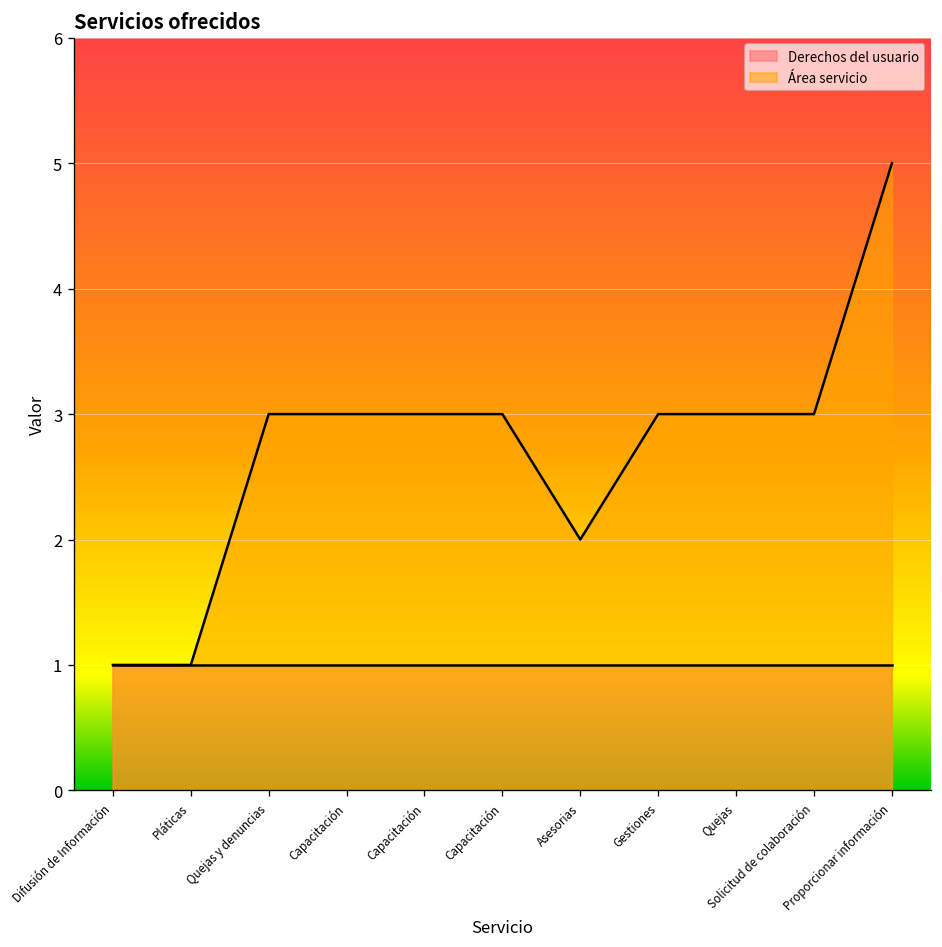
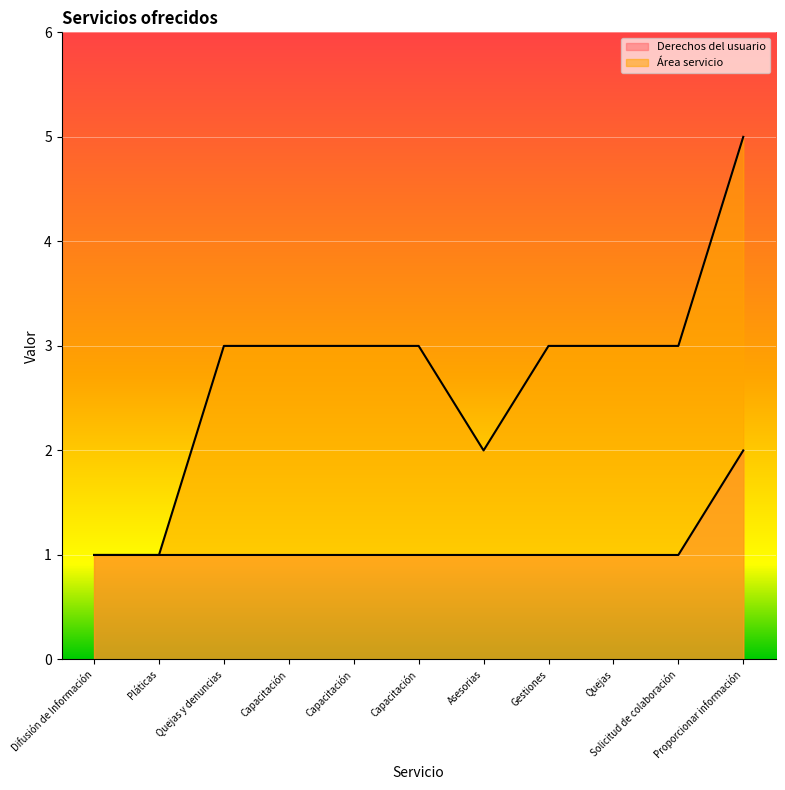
  {
    "Derechos del usuario": {
      "Quejas y denuncias": 1,
      "Asesorias": 1,
      "Gestiones": 1,
      "Quejas": 1,
      "Solicitud de colaboración": 1,
-     "Proporcionar información": 1
+     "Proporcionar información": 2
    },
    "Área servicio": {
      "Quejas y denuncias": 3,
      "Asesorias": 2,
      "Gestiones": 3,
      "Quejas": 3,
      "Solicitud de colaboración": 3,
      "Proporcionar información": 5
    }
  }
